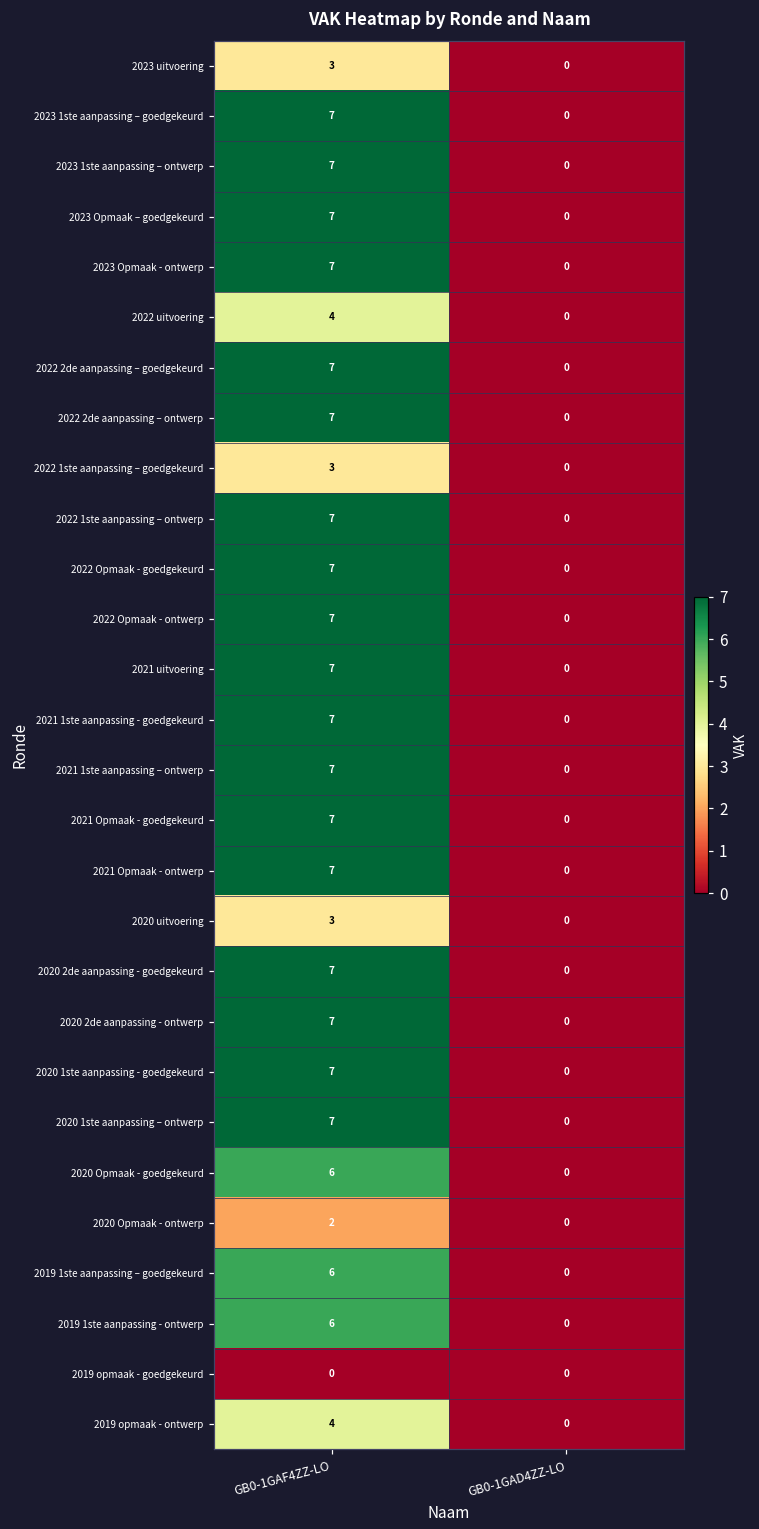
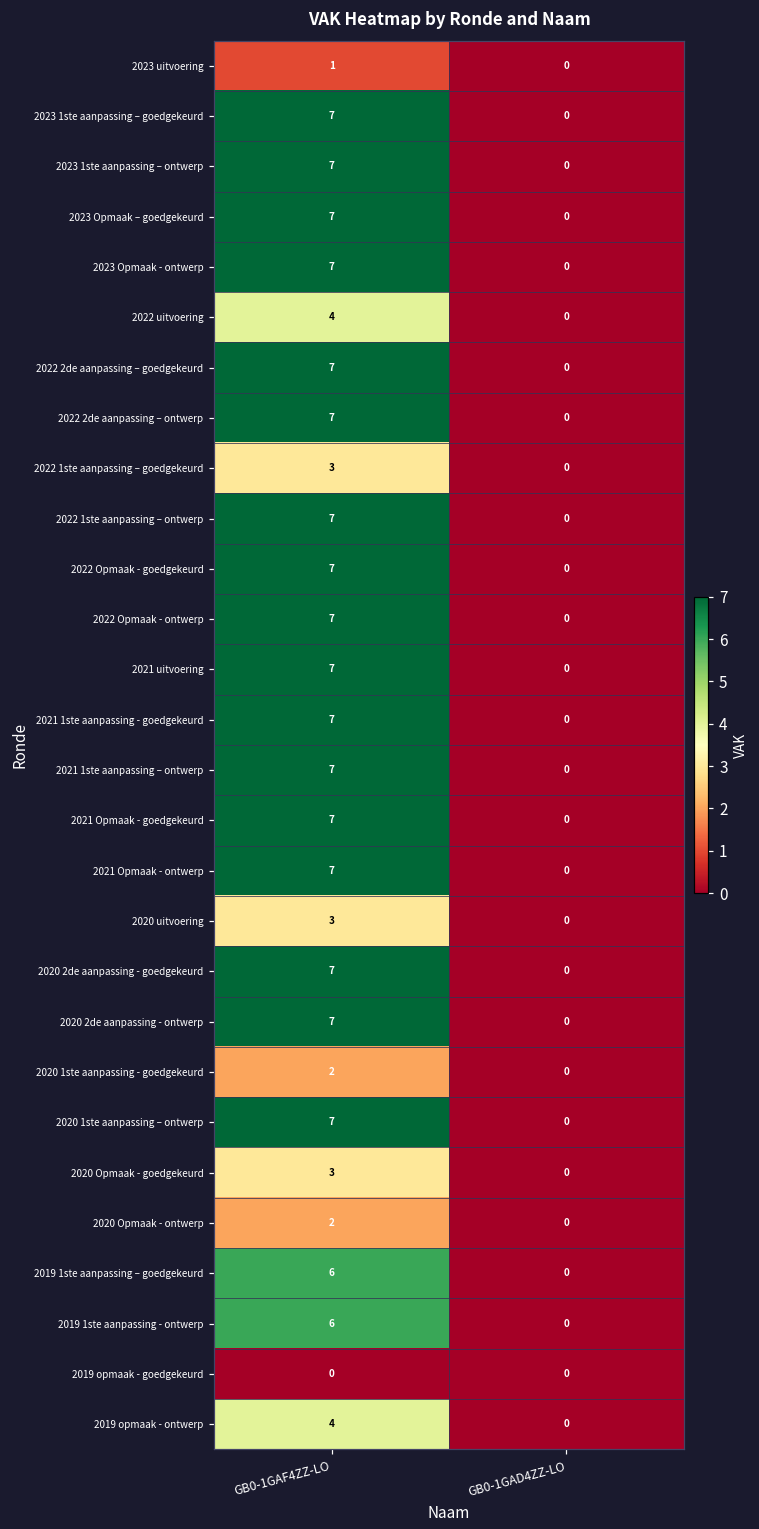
  {
    "2023 uitvoering": {
-     "GB0-1GAF4ZZ-LO": 3,
+     "GB0-1GAF4ZZ-LO": 1,
      "GB0-1GAD4ZZ-LO": 0
    },
    "2023 1ste aanpassing – goedgekeurd": {
      "GB0-1GAF4ZZ-LO": 7,
      "GB0-1GAD4ZZ-LO": 0
    },
    "2023 1ste aanpassing – ontwerp": {
      "GB0-1GAF4ZZ-LO": 7,
      "GB0-1GAD4ZZ-LO": 0
    },
    "2023 Opmaak – goedgekeurd": {
      "GB0-1GAF4ZZ-LO": 7,
      "GB0-1GAD4ZZ-LO": 0
    },
    "2023 Opmaak - ontwerp": {
      "GB0-1GAF4ZZ-LO": 7,
      "GB0-1GAD4ZZ-LO": 0
    },
    "2022 uitvoering": {
      "GB0-1GAF4ZZ-LO": 4,
      "GB0-1GAD4ZZ-LO": 0
    },
    "2022 2de aanpassing – goedgekeurd": {
      "GB0-1GAF4ZZ-LO": 7,
      "GB0-1GAD4ZZ-LO": 0
    },
    "2022 2de aanpassing – ontwerp": {
      "GB0-1GAF4ZZ-LO": 7,
      "GB0-1GAD4ZZ-LO": 0
    },
    "2022 1ste aanpassing – goedgekeurd": {
      "GB0-1GAF4ZZ-LO": 3,
      "GB0-1GAD4ZZ-LO": 0
    },
    "2022 1ste aanpassing – ontwerp": {
      "GB0-1GAF4ZZ-LO": 7,
      "GB0-1GAD4ZZ-LO": 0
    },
    "2022 Opmaak - goedgekeurd": {
      "GB0-1GAF4ZZ-LO": 7,
      "GB0-1GAD4ZZ-LO": 0
    },
    "2022 Opmaak - ontwerp": {
      "GB0-1GAF4ZZ-LO": 7,
      "GB0-1GAD4ZZ-LO": 0
    },
    "2021 uitvoering": {
      "GB0-1GAF4ZZ-LO": 7,
      "GB0-1GAD4ZZ-LO": 0
    },
    "2021 1ste aanpassing - goedgekeurd": {
      "GB0-1GAF4ZZ-LO": 7,
      "GB0-1GAD4ZZ-LO": 0
    },
    "2021 1ste aanpassing – ontwerp": {
      "GB0-1GAF4ZZ-LO": 7,
      "GB0-1GAD4ZZ-LO": 0
    },
    "2021 Opmaak - goedgekeurd": {
      "GB0-1GAF4ZZ-LO": 7,
      "GB0-1GAD4ZZ-LO": 0
    },
    "2021 Opmaak - ontwerp": {
      "GB0-1GAF4ZZ-LO": 7,
      "GB0-1GAD4ZZ-LO": 0
    },
    "2020 uitvoering": {
      "GB0-1GAF4ZZ-LO": 3,
      "GB0-1GAD4ZZ-LO": 0
    },
    "2020 2de aanpassing - goedgekeurd": {
      "GB0-1GAF4ZZ-LO": 7,
      "GB0-1GAD4ZZ-LO": 0
    },
    "2020 2de aanpassing - ontwerp": {
      "GB0-1GAF4ZZ-LO": 7,
      "GB0-1GAD4ZZ-LO": 0
    },
    "2020 1ste aanpassing - goedgekeurd": {
-     "GB0-1GAF4ZZ-LO": 7,
+     "GB0-1GAF4ZZ-LO": 2,
      "GB0-1GAD4ZZ-LO": 0
    },
    "2020 1ste aanpassing – ontwerp": {
      "GB0-1GAF4ZZ-LO": 7,
      "GB0-1GAD4ZZ-LO": 0
    },
    "2020 Opmaak - goedgekeurd": {
-     "GB0-1GAF4ZZ-LO": 6,
+     "GB0-1GAF4ZZ-LO": 3,
      "GB0-1GAD4ZZ-LO": 0
    },
    "2020 Opmaak - ontwerp": {
      "GB0-1GAF4ZZ-LO": 2,
      "GB0-1GAD4ZZ-LO": 0
    },
    "2019 1ste aanpassing – goedgekeurd": {
      "GB0-1GAF4ZZ-LO": 6,
      "GB0-1GAD4ZZ-LO": 0
    },
    "2019 1ste aanpassing - ontwerp": {
      "GB0-1GAF4ZZ-LO": 6,
      "GB0-1GAD4ZZ-LO": 0
    },
    "2019 opmaak - goedgekeurd": {
      "GB0-1GAF4ZZ-LO": 0,
      "GB0-1GAD4ZZ-LO": 0
    },
    "2019 opmaak - ontwerp": {
      "GB0-1GAF4ZZ-LO": 4,
      "GB0-1GAD4ZZ-LO": 0
    }
  }
